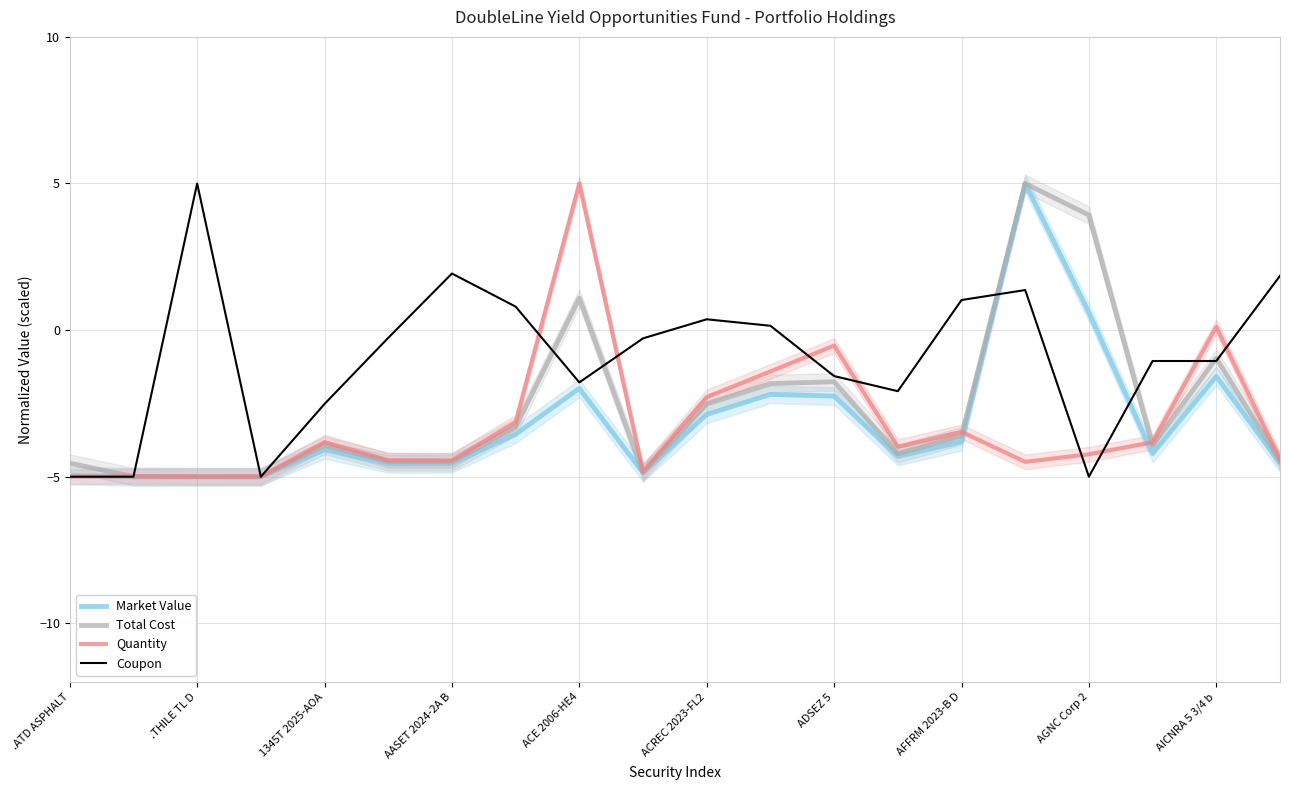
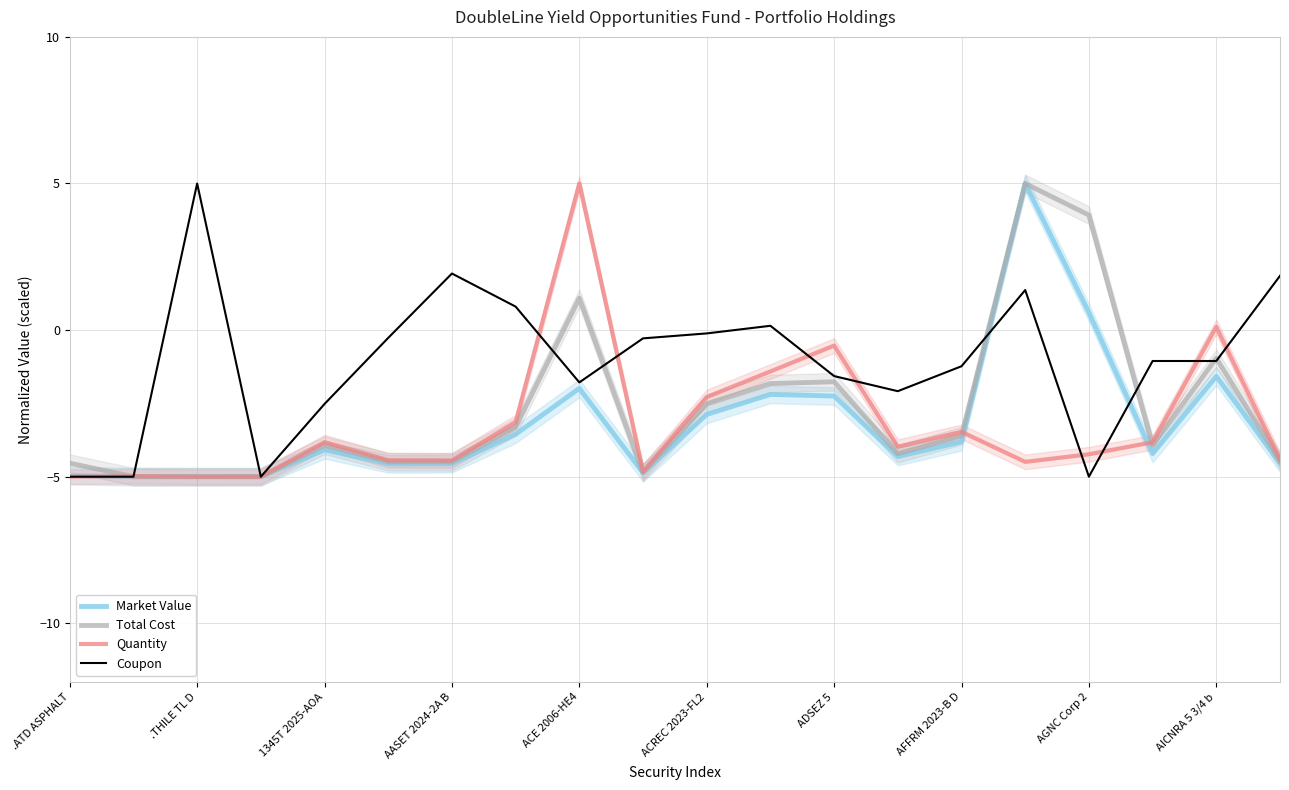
  {
    "Coupon": {
      ".THILE TL D": 5.0,
      "1345T 2025-AOA": -2.5,
      "AASET 2024-2A B": 1.9,
      "ACE 2006-HE4": -1.8,
-     "ACREC 2023-FL2": 0.4,
+     "ACREC 2023-FL2": -0.1,
      "ADSEZ 5": -1.6,
-     "AFFRM 2023-B D": 1.0,
+     "AFFRM 2023-B D": -1.2,
      "AGNC Corp 2": -5.0,
      "AICNRA 5 3/4 b": -1.1
    }
  }
